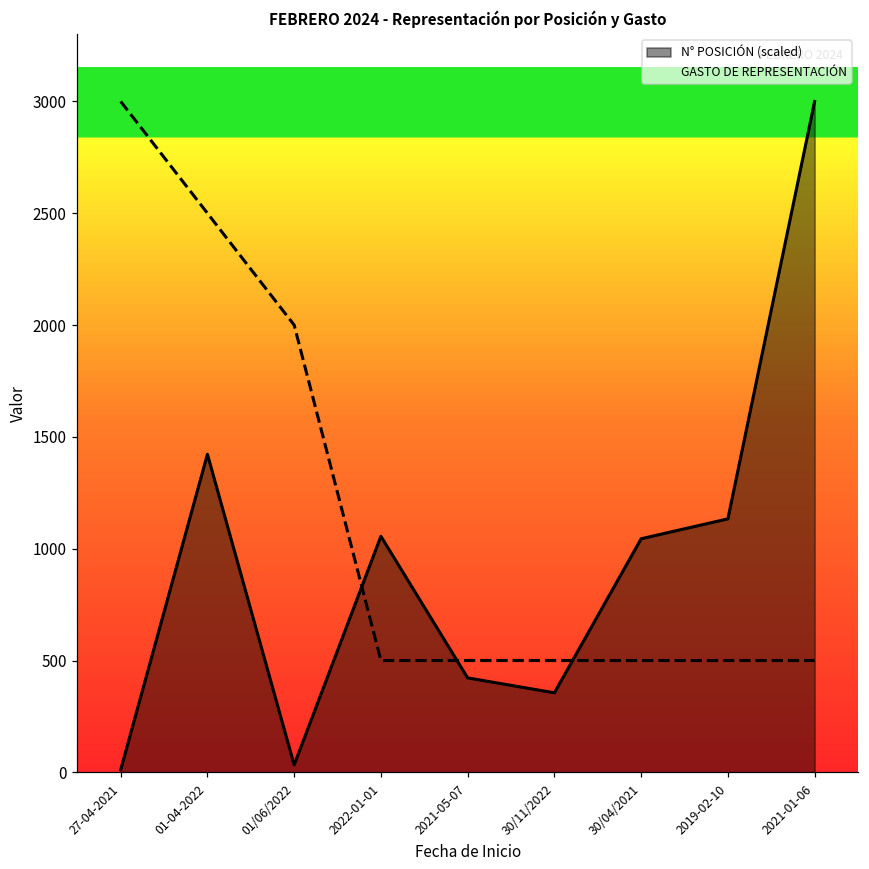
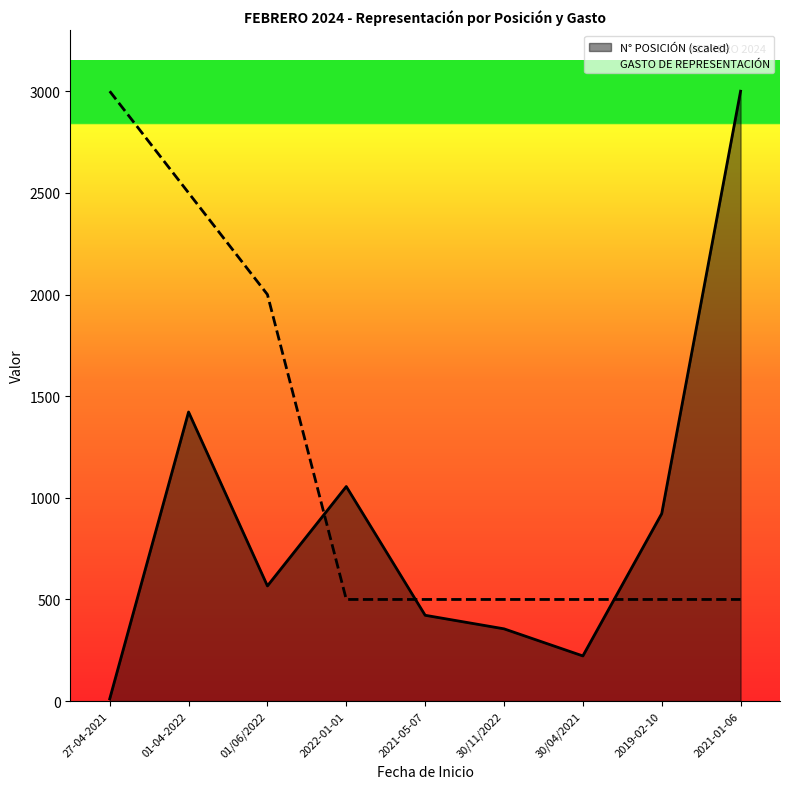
  {
    "N° POSICIÓN (scaled)": {
      "27-04-2021": 10,
      "01-04-2022": 1420,
-     "01/06/2022": 30,
+     "01/06/2022": 570,
      "2022-01-01": 1060,
      "2021-05-07": 420,
      "30/11/2022": 360,
-     "30/04/2021": 1040,
-     "2019-02-10": 1130,
+     "30/04/2021": 220,
+     "2019-02-10": 920,
      "2021-01-06": 3000
    }
  }
